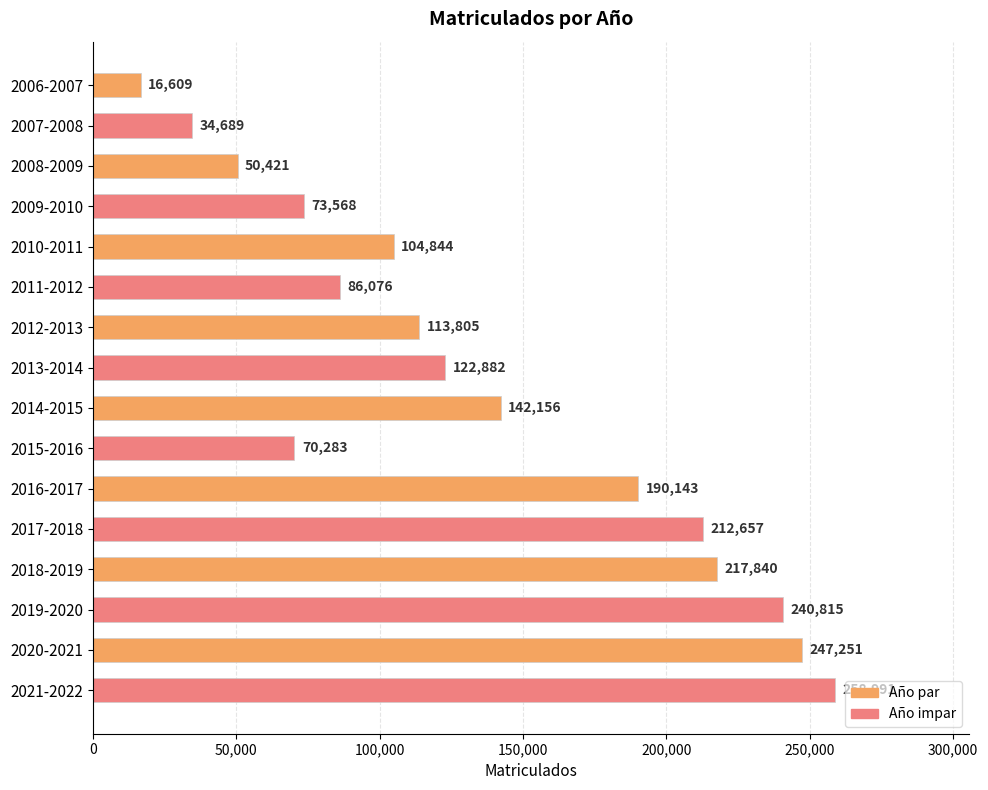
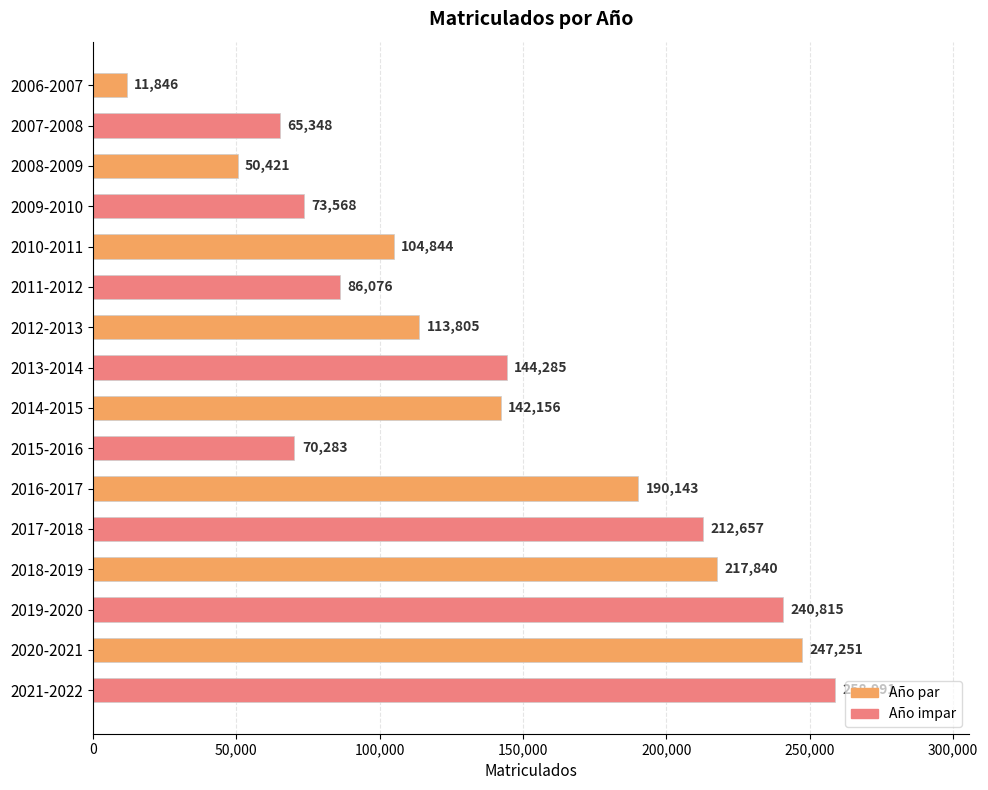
  {
-   "2006-2007": "16,609",
-   "2007-2008": "34,689",
+   "2006-2007": "11,846",
+   "2007-2008": "65,348",
    "2008-2009": "50,421",
    "2009-2010": "73,568",
    "2010-2011": "104,844",
    "2011-2012": "86,076",
    "2012-2013": "113,805",
-   "2013-2014": "122,882",
+   "2013-2014": "144,285",
    "2014-2015": "142,156",
    "2015-2016": "70,283",
    "2016-2017": "190,143",
    "2017-2018": "212,657",
    "2018-2019": "217,840",
    "2019-2020": "240,815",
    "2020-2021": "247,251"
  }
